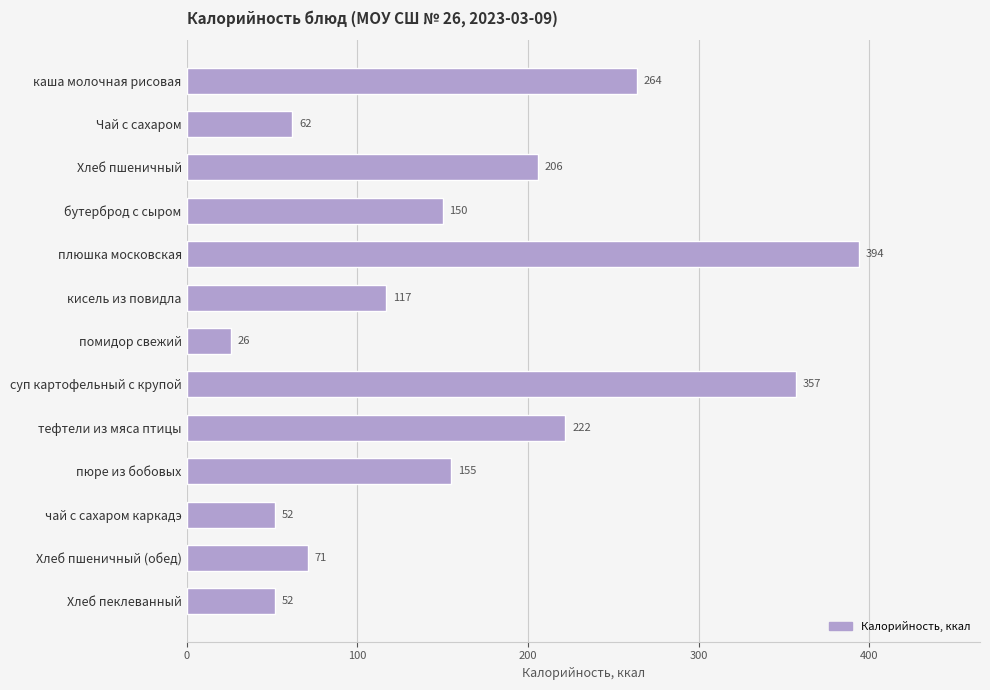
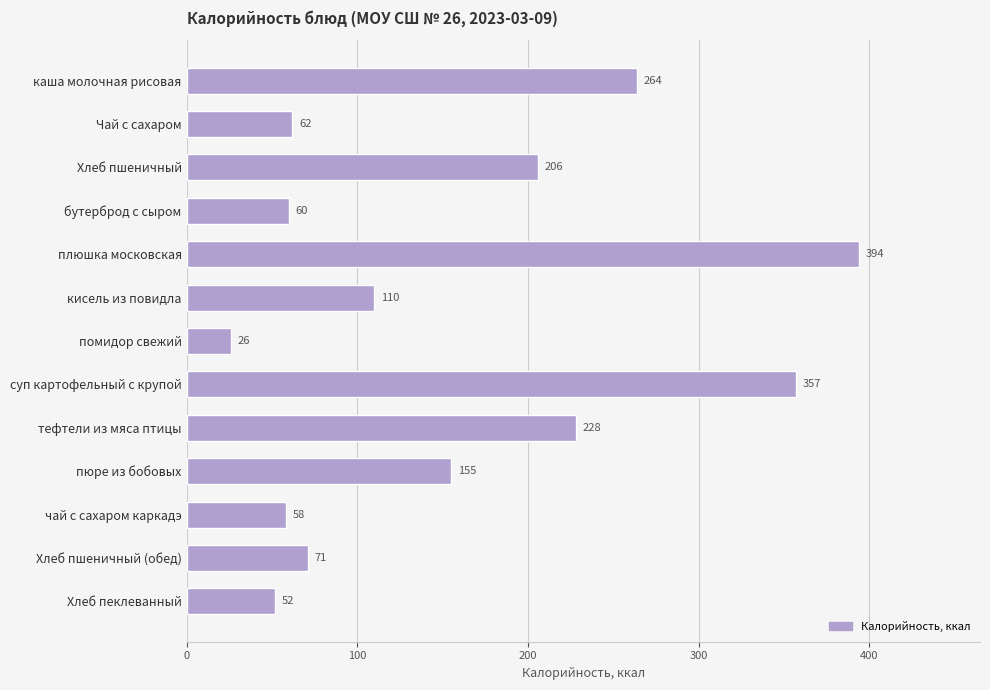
  {
    "каша молочная рисовая": 264,
    "Чай с сахаром": 62,
    "Хлеб пшеничный": 206,
-   "бутерброд с сыром": 150,
+   "бутерброд с сыром": 60,
    "плюшка московская": 394,
-   "кисель из повидла": 117,
+   "кисель из повидла": 110,
    "помидор свежий": 26,
    "суп картофельный с крупой": 357,
-   "тефтели из мяса птицы": 222,
+   "тефтели из мяса птицы": 228,
    "пюре из бобовых": 155,
-   "чай с сахаром каркадэ": 52,
+   "чай с сахаром каркадэ": 58,
    "Хлеб пшеничный (обед)": 71,
    "Хлеб пеклеванный": 52
  }
